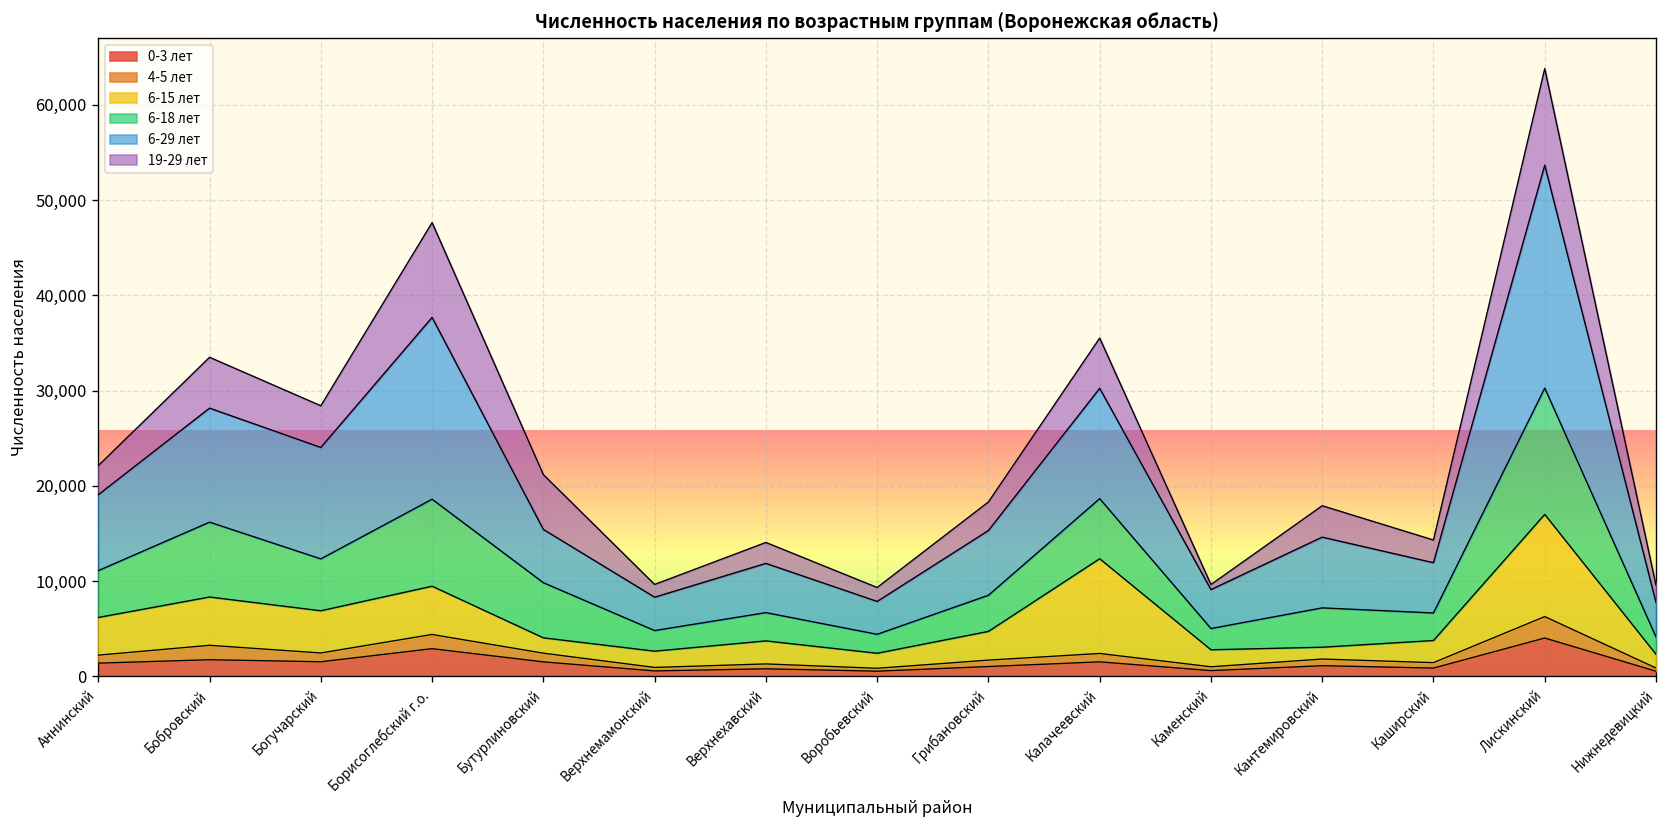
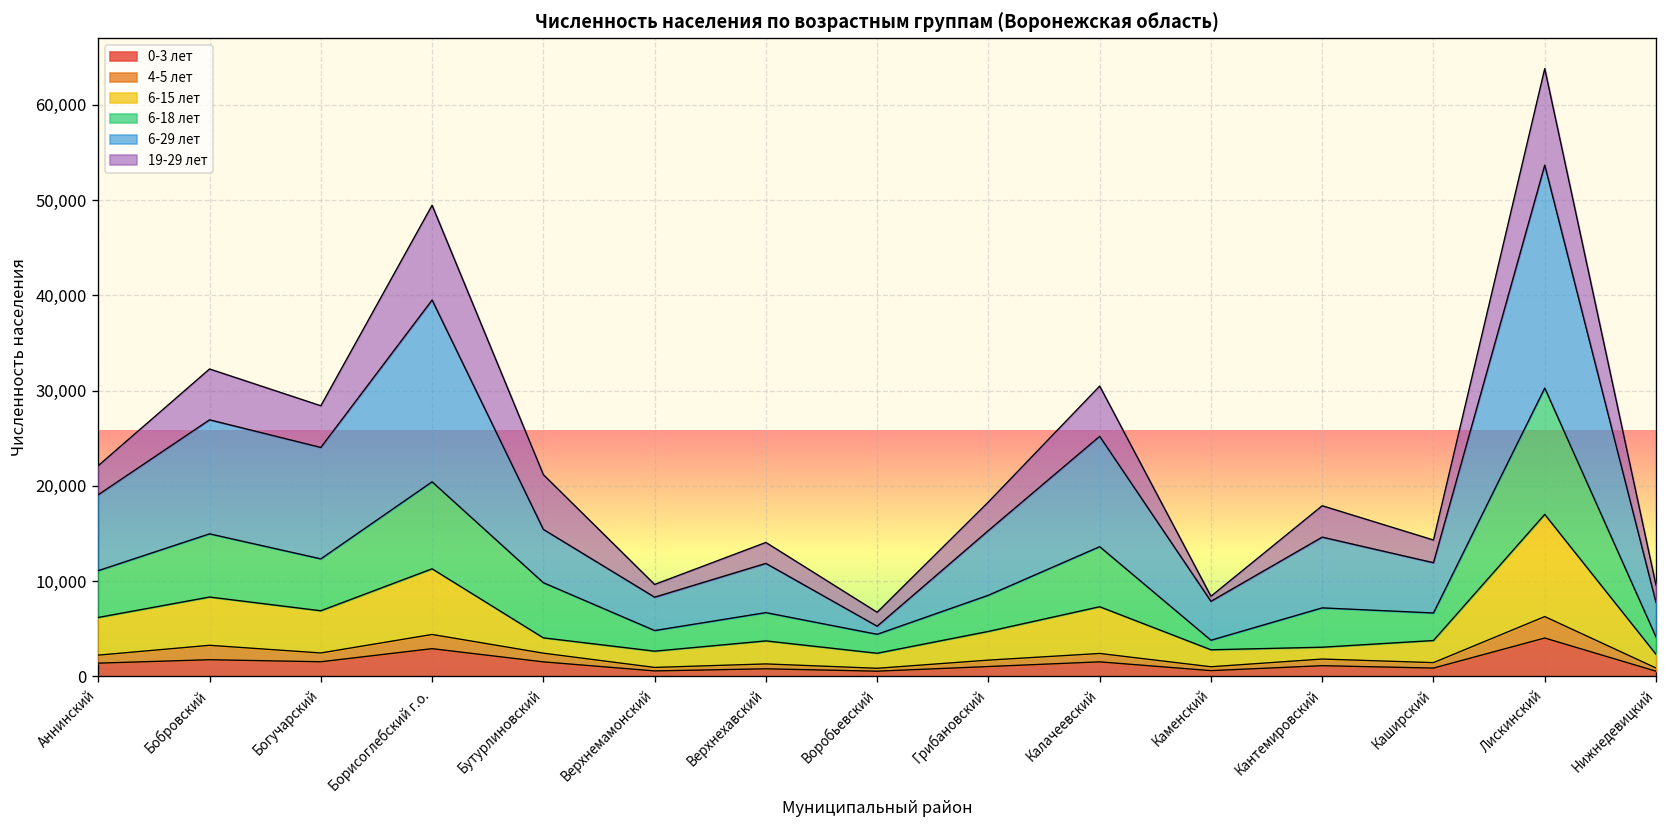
  {
    "6-15 лет": {
      "Аннинский": "4,000",
      "Бобровский": "5,000",
      "Богучарский": "4,000",
-     "Борисоглебский г.о.": "5,000",
+     "Борисоглебский г.о.": "7,000",
      "Бутурлиновский": "2,000",
      "Верхнемамонский": "2,000",
      "Верхнехавский": "2,000",
      "Воробьевский": "2,000",
      "Грибановский": "3,000",
-     "Калачеевский": "10,000",
+     "Калачеевский": "5,000",
      "Каменский": "2,000",
      "Кантемировский": "1,000",
      "Каширский": "2,000",
      "Лискинский": "11,000",
      "Нижнедевицкий": "1,000"
    },
    "6-18 лет": {
      "Аннинский": "5,000",
-     "Бобровский": "8,000",
+     "Бобровский": "7,000",
      "Богучарский": "5,000",
      "Борисоглебский г.о.": "9,000",
      "Бутурлиновский": "6,000",
      "Верхнемамонский": "2,000",
      "Верхнехавский": "3,000",
      "Воробьевский": "2,000",
      "Грибановский": "4,000",
      "Калачеевский": "6,000",
-     "Каменский": "2,000",
+     "Каменский": "1,000",
      "Кантемировский": "4,000",
      "Каширский": "3,000",
      "Лискинский": "13,000",
      "Нижнедевицкий": "2,000"
    },
    "6-29 лет": {
      "Аннинский": "8,000",
      "Бобровский": "12,000",
      "Богучарский": "12,000",
      "Борисоглебский г.о.": "19,000",
      "Бутурлиновский": "6,000",
      "Верхнемамонский": "4,000",
      "Верхнехавский": "5,000",
-     "Воробьевский": "3,000",
+     "Воробьевский": "1,000",
      "Грибановский": "7,000",
      "Калачеевский": "12,000",
      "Каменский": "4,000",
      "Кантемировский": "7,000",
      "Каширский": "5,000",
      "Лискинский": "23,000",
      "Нижнедевицкий": "4,000"
    },
    "19-29 лет": {
      "Аннинский": "3,000",
      "Бобровский": "5,000",
      "Богучарский": "4,000",
      "Борисоглебский г.о.": "10,000",
      "Бутурлиновский": "6,000",
      "Верхнемамонский": "1,000",
      "Верхнехавский": "2,000",
      "Воробьевский": "1,000",
      "Грибановский": "3,000",
      "Калачеевский": "5,000",
      "Каменский": "1,000",
      "Кантемировский": "3,000",
      "Каширский": "2,000",
      "Лискинский": "10,000",
      "Нижнедевицкий": "2,000"
    }
  }
